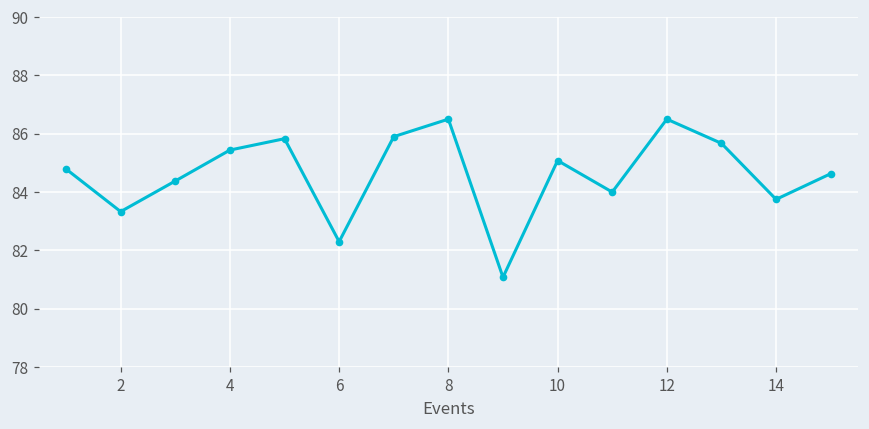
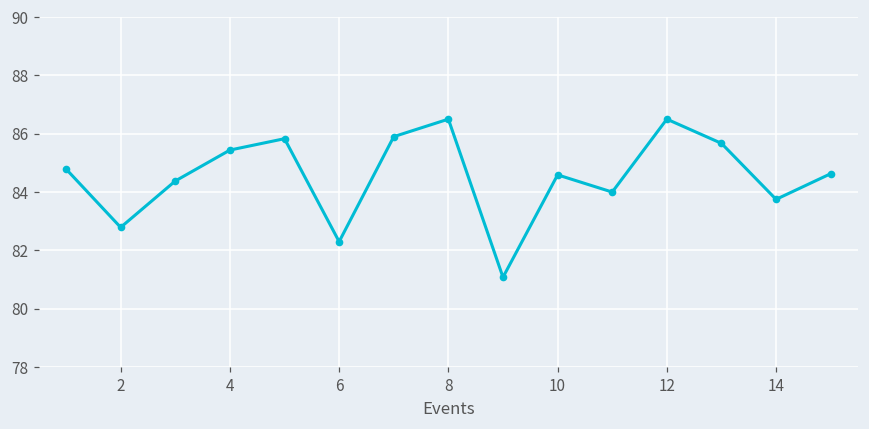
  {
-   "2": 83.3,
+   "2": 82.8,
    "4": 85.4,
    "6": 82.3,
    "8": 86.5,
-   "10": 85.1,
+   "10": 84.6,
    "12": 86.5,
    "14": 83.8
  }
